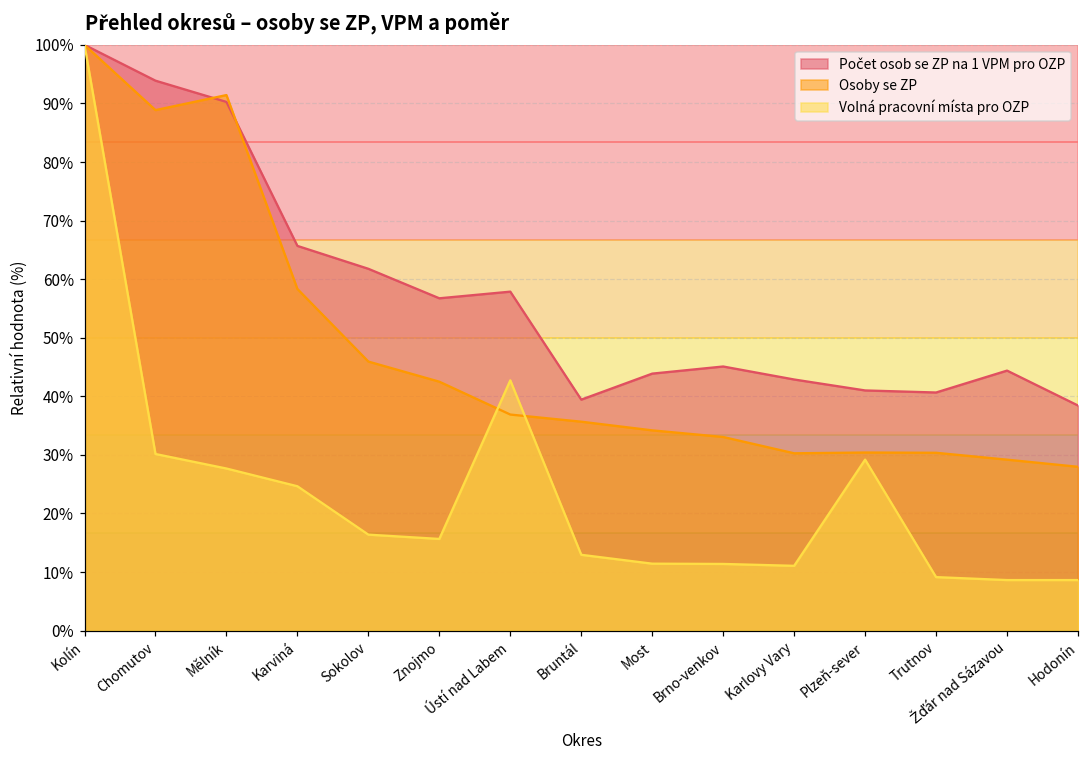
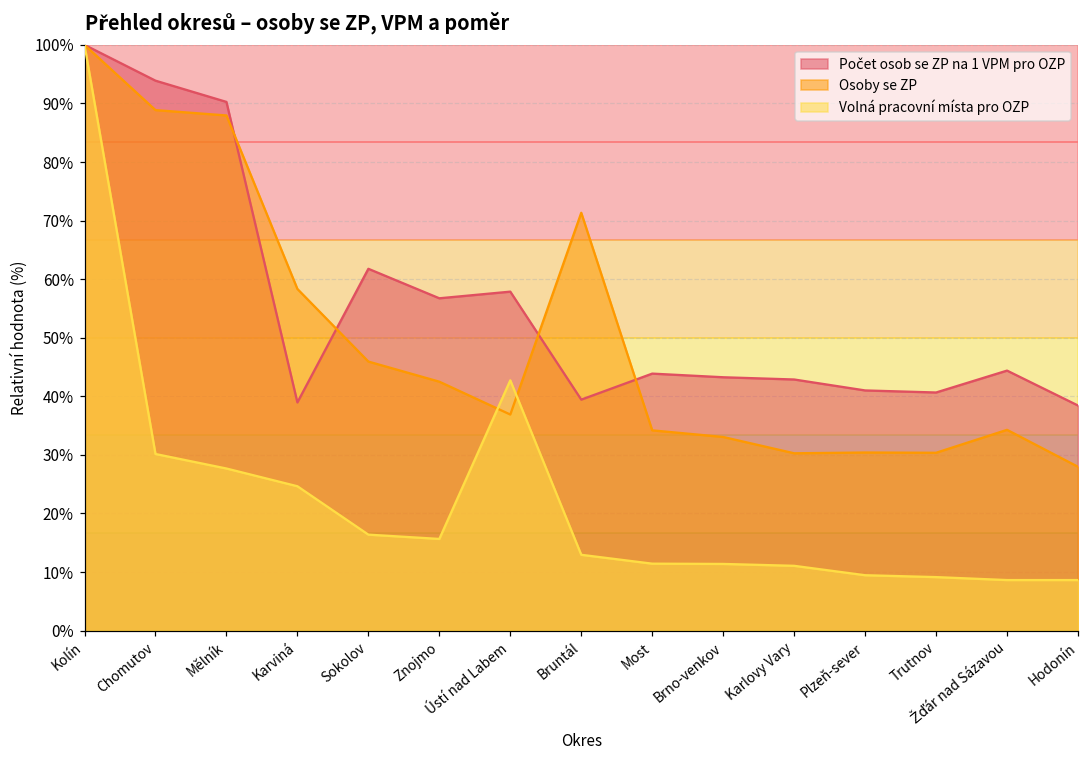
  {
    "Počet osob se ZP na 1 VPM pro OZP": {
      "Chomutov": "94%",
      "Mělník": "90%",
-     "Karviná": "66%",
+     "Karviná": "39%",
      "Sokolov": "62%",
      "Znojmo": "57%",
      "Ústí nad Labem": "58%",
      "Bruntál": "39%",
      "Most": "44%",
-     "Brno-venkov": "45%",
+     "Brno-venkov": "43%",
      "Karlovy Vary": "43%",
      "Plzeň-sever": "41%",
      "Trutnov": "41%",
      "Žďár nad Sázavou": "44%",
      "Hodonín": "38%"
    },
    "Osoby se ZP": {
      "Chomutov": "89%",
-     "Mělník": "91%",
+     "Mělník": "88%",
      "Karviná": "58%",
      "Sokolov": "46%",
      "Znojmo": "42%",
      "Ústí nad Labem": "37%",
-     "Bruntál": "36%",
+     "Bruntál": "71%",
      "Most": "34%",
      "Brno-venkov": "33%",
      "Karlovy Vary": "30%",
      "Plzeň-sever": "30%",
      "Trutnov": "30%",
-     "Žďár nad Sázavou": "29%",
+     "Žďár nad Sázavou": "34%",
      "Hodonín": "28%"
    },
    "Volná pracovní místa pro OZP": {
      "Chomutov": "30%",
      "Mělník": "28%",
      "Karviná": "25%",
      "Sokolov": "16%",
      "Znojmo": "16%",
      "Ústí nad Labem": "43%",
      "Bruntál": "13%",
      "Most": "11%",
      "Brno-venkov": "11%",
      "Karlovy Vary": "11%",
-     "Plzeň-sever": "29%",
+     "Plzeň-sever": "9%",
      "Trutnov": "9%",
      "Žďár nad Sázavou": "9%",
      "Hodonín": "9%"
    }
  }
